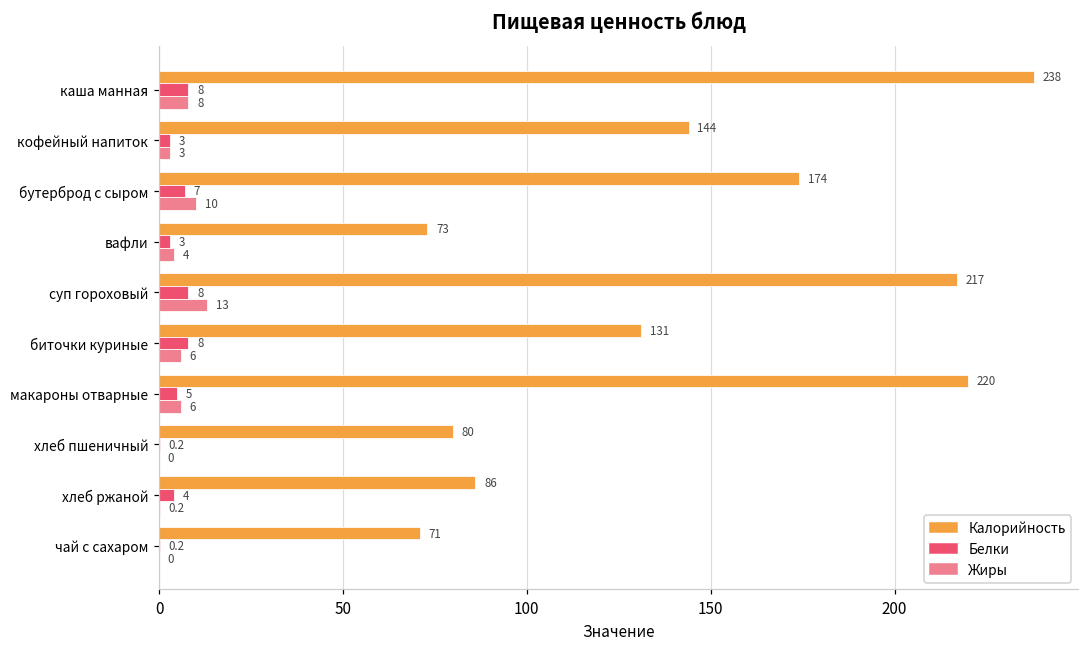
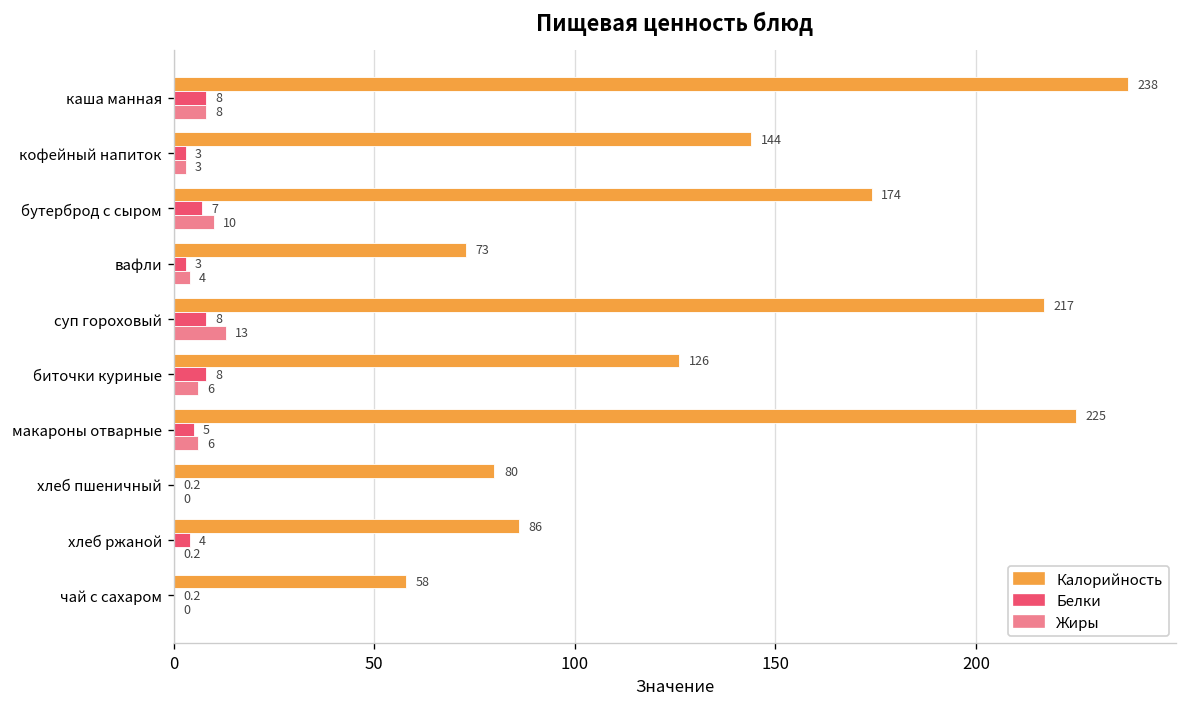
  {
    "Калорийность": {
      "каша манная": 238,
      "кофейный напиток": 144,
      "бутерброд с сыром": 174,
      "вафли": 73,
      "суп гороховый": 217,
-     "биточки куриные": 131,
-     "макароны отварные": 220,
+     "биточки куриные": 126,
+     "макароны отварные": 225,
      "хлеб пшеничный": 80,
      "хлеб ржаной": 86,
-     "чай с сахаром": 71
+     "чай с сахаром": 58
    }
  }
